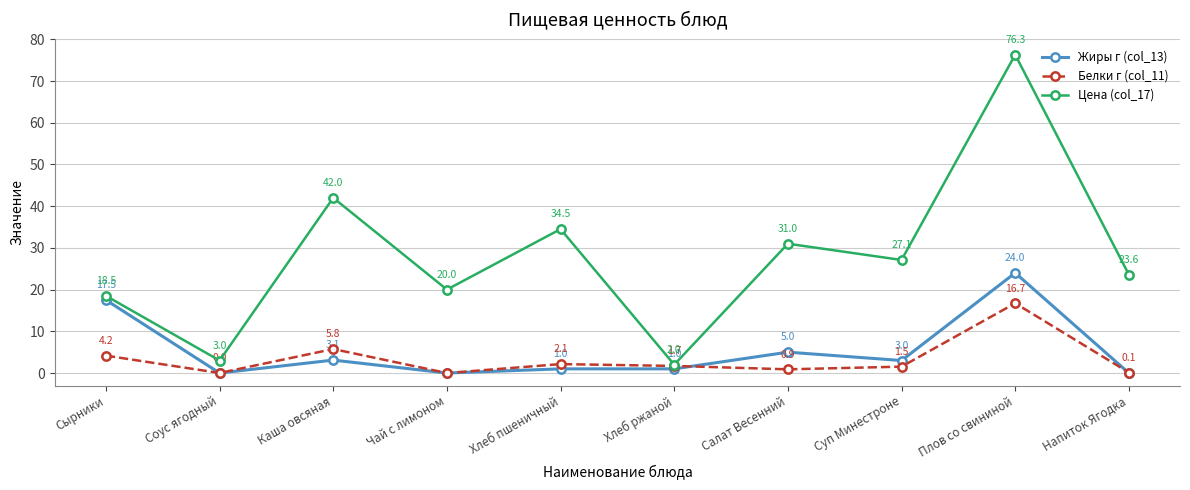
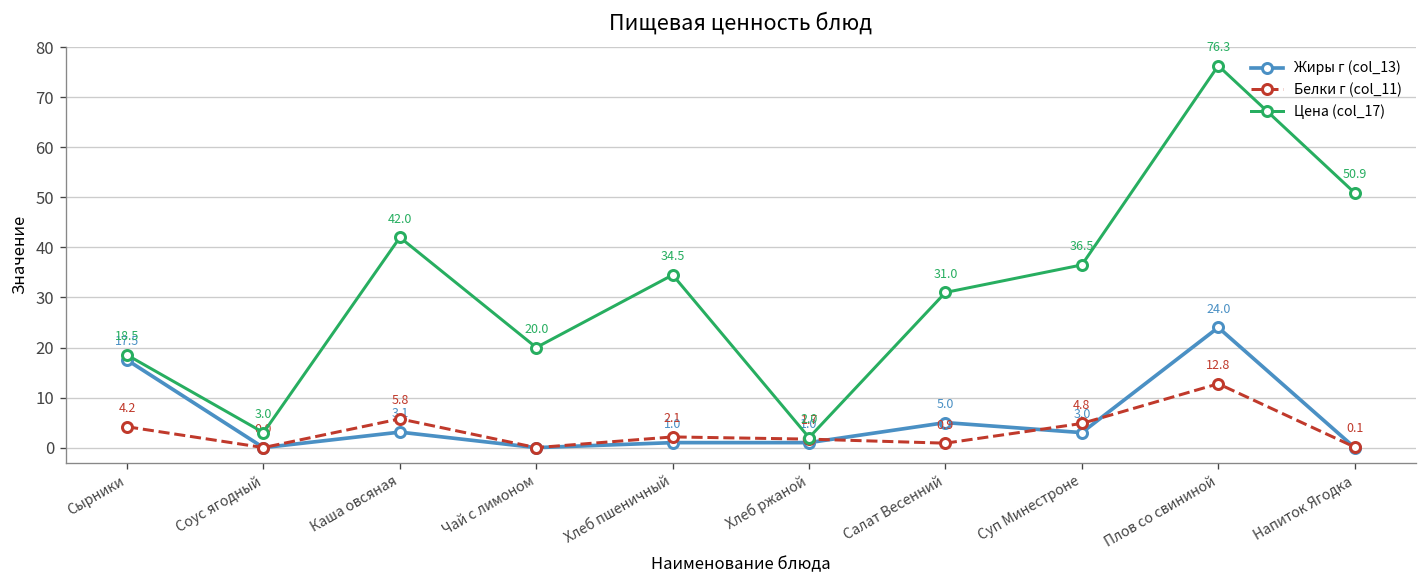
  {
    "Жиры г (col_13)": {
      "Салат Весенний": 5.0,
      "Плов со свининой": 24.0
    },
    "Белки г (col_11)": {
      "Сырники": 4.2,
      "Каша овсяная": 5.8,
-     "Суп Минестроне": 1.5,
-     "Плов со свининой": 16.7
+     "Суп Минестроне": 4.8,
+     "Плов со свининой": 12.8
    },
    "Цена (col_17)": {
      "Соус ягодный": 3.0,
      "Каша овсяная": 42.0,
      "Чай с лимоном": 20.0,
      "Хлеб пшеничный": 34.5,
      "Салат Весенний": 31.0,
-     "Суп Минестроне": 27.1,
+     "Суп Минестроне": 36.5,
      "Плов со свининой": 76.3,
-     "Напиток Ягодка": 23.6
+     "Напиток Ягодка": 50.9
    }
  }
